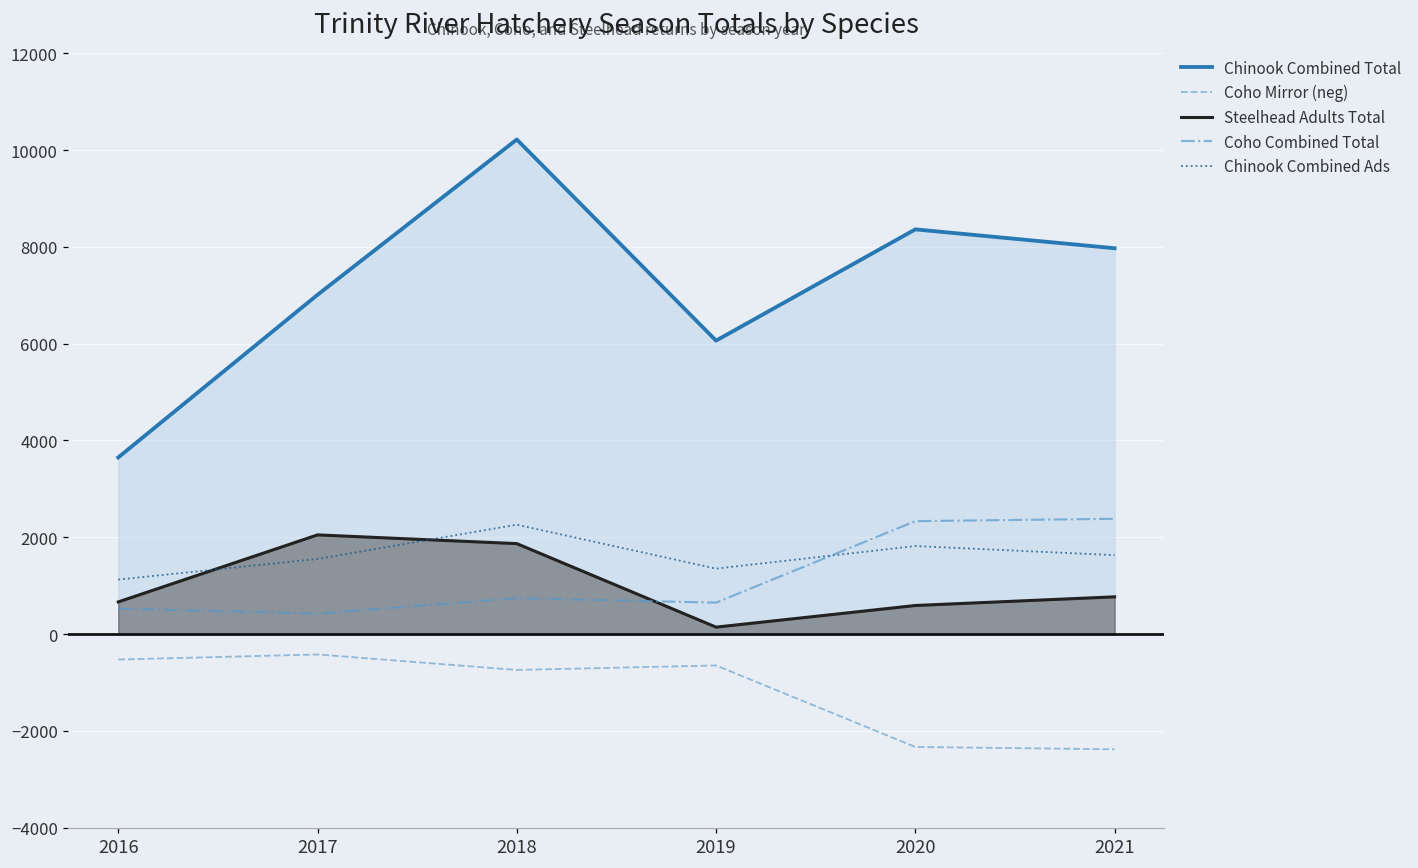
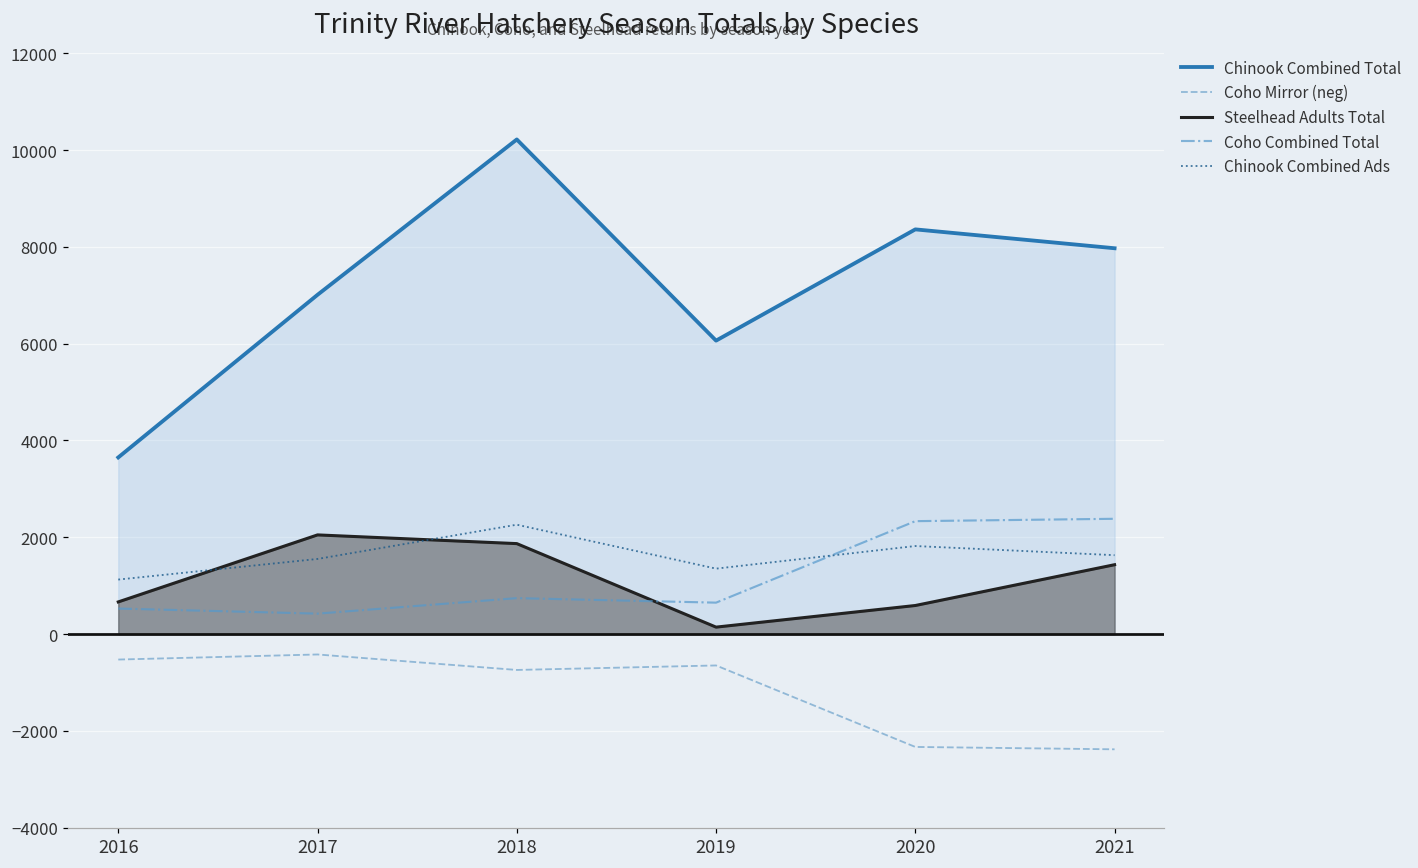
  {
    "Steelhead Adults Total": {
      "2016": 700,
      "2017": 2000,
      "2018": 1900,
      "2019": 100,
      "2020": 600,
-     "2021": 800
+     "2021": 1400
    }
  }
